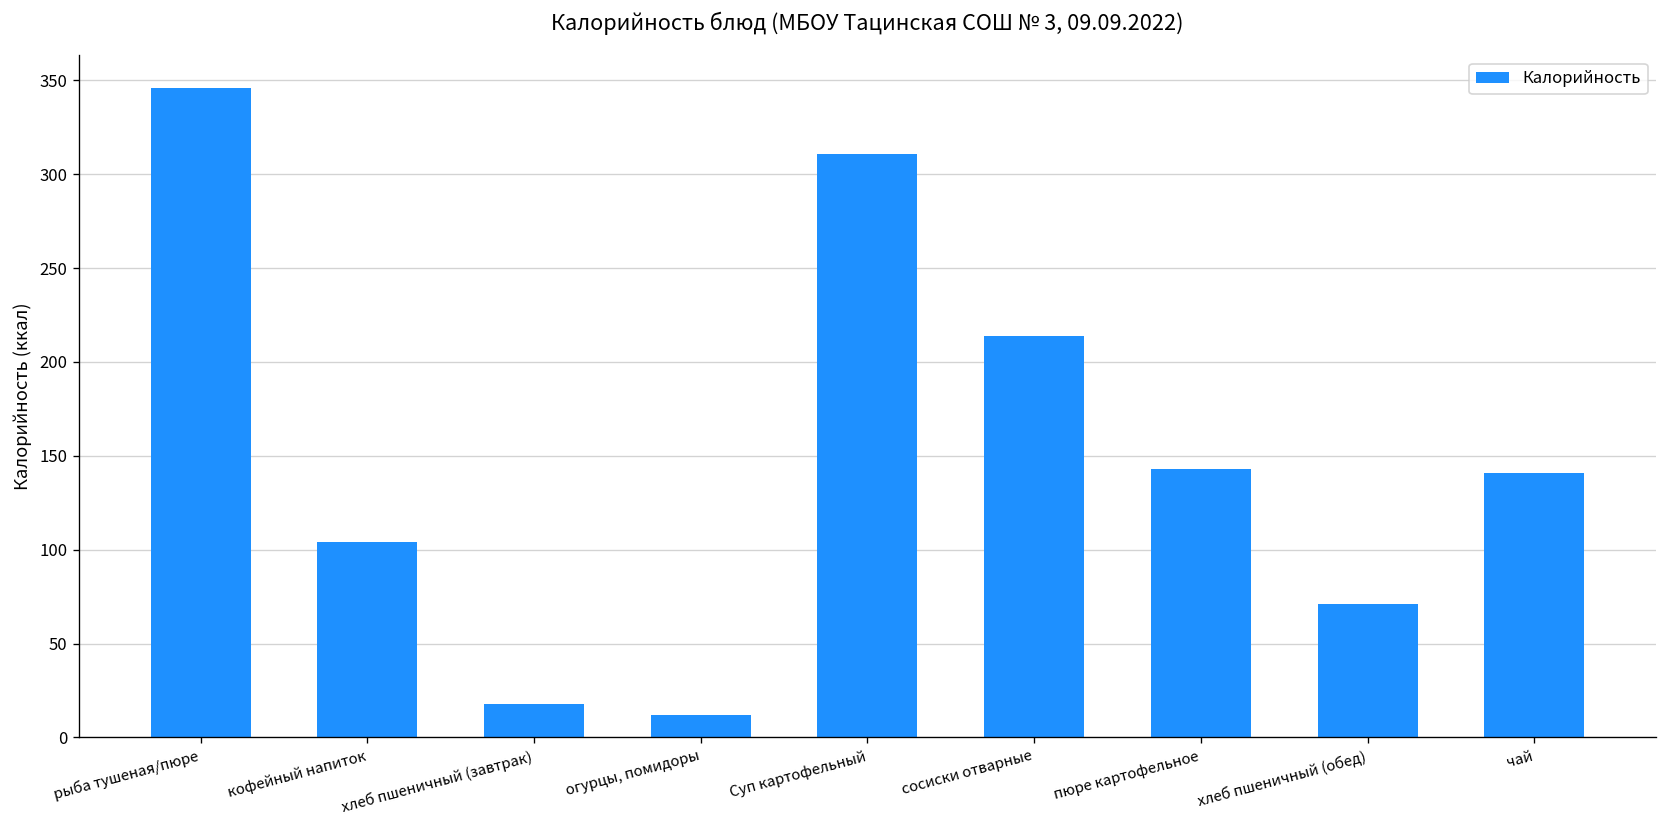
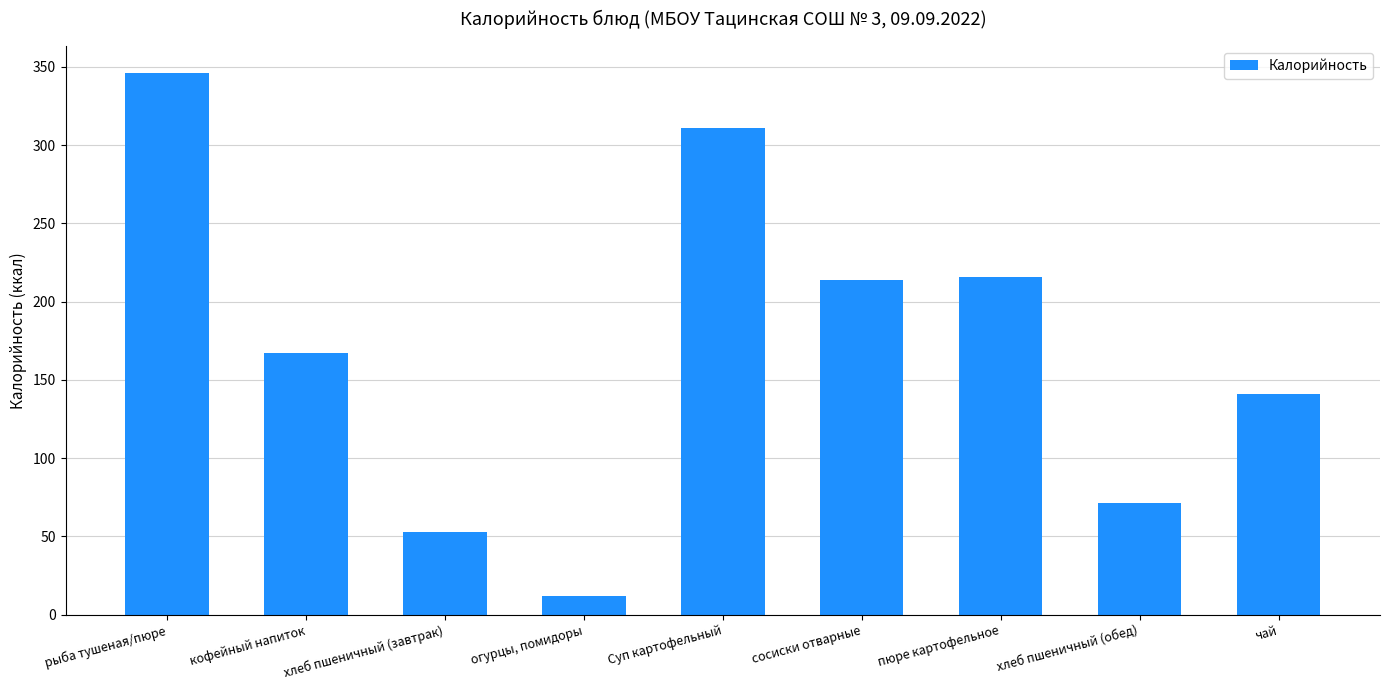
  {
    "рыба тушеная/пюре": 346,
-   "кофейный напиток": 104,
-   "хлеб пшеничный (завтрак)": 18,
+   "кофейный напиток": 167,
+   "хлеб пшеничный (завтрак)": 53,
    "огурцы, помидоры": 12,
    "Суп картофельный": 311,
    "сосиски отварные": 214,
-   "пюре картофельное": 143,
+   "пюре картофельное": 216,
    "хлеб пшеничный (обед)": 71,
    "чай": 141
  }
